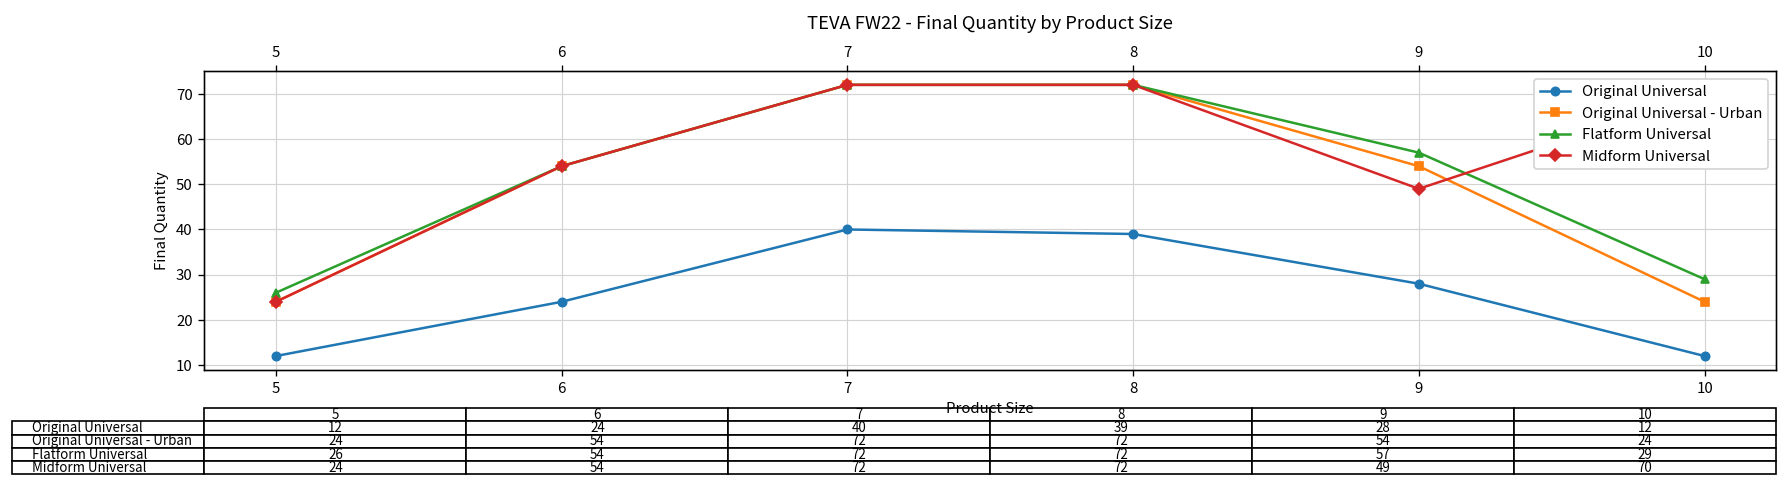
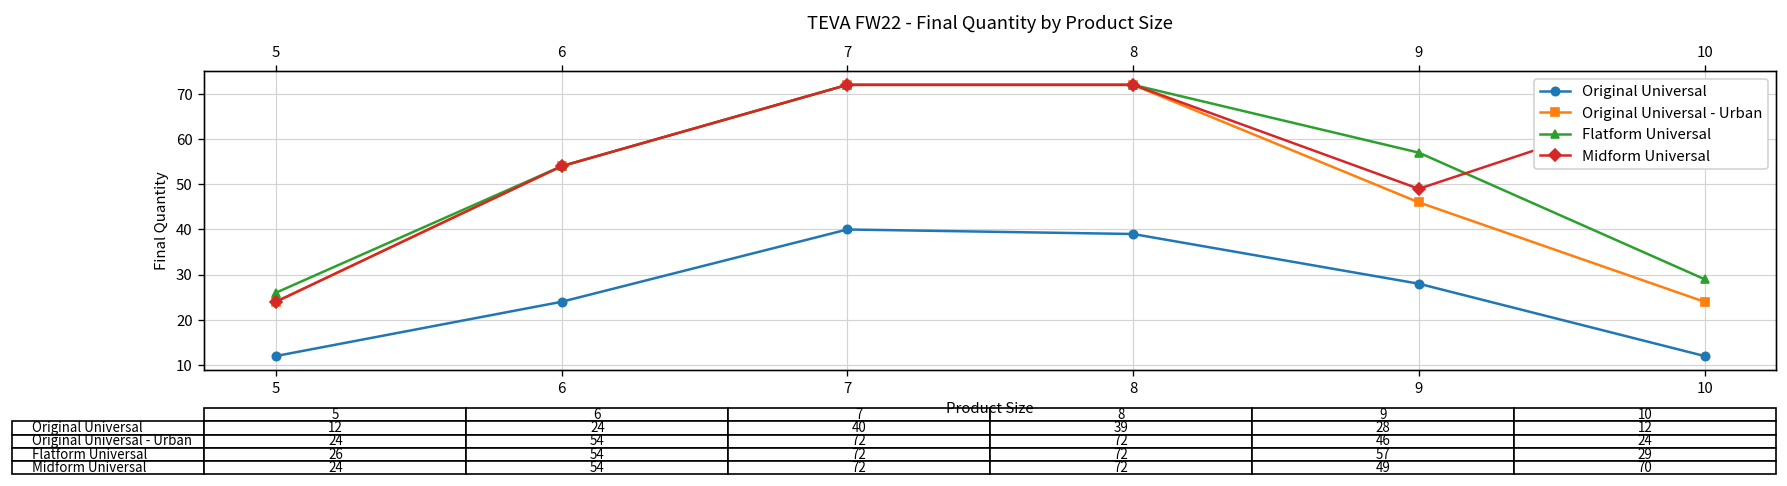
  {
    "Original Universal": {
      "5": 12,
      "6": 24,
      "7": 40,
      "8": 39,
      "9": 28,
      "10": 12
    },
    "Original Universal - Urban": {
-     "9": 54
+     "9": 46
    },
    "Flatform Universal": {
      "5": 26,
      "9": 57,
      "10": 29
    },
    "Midform Universal": {
      "9": 49
    }
  }
